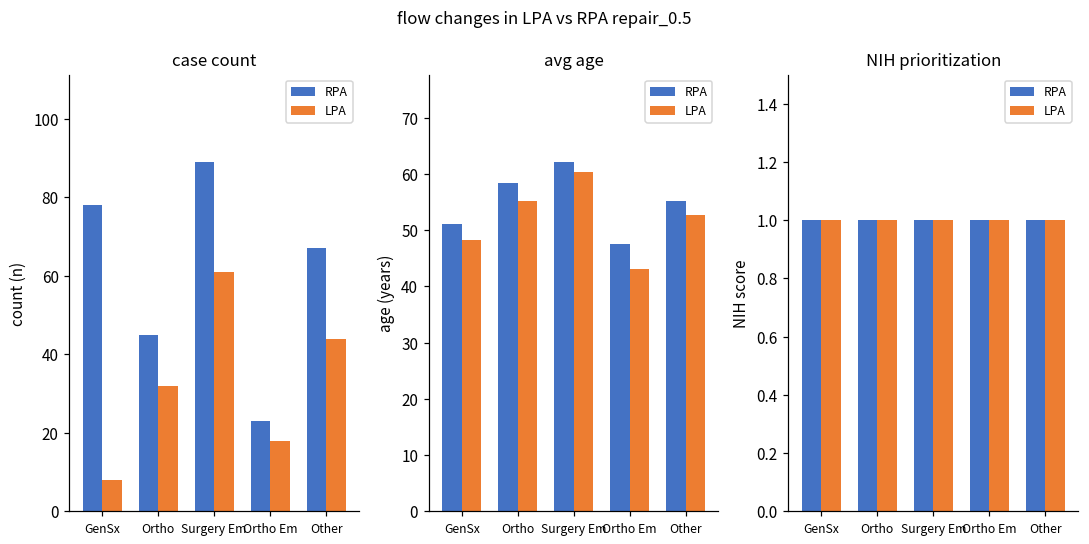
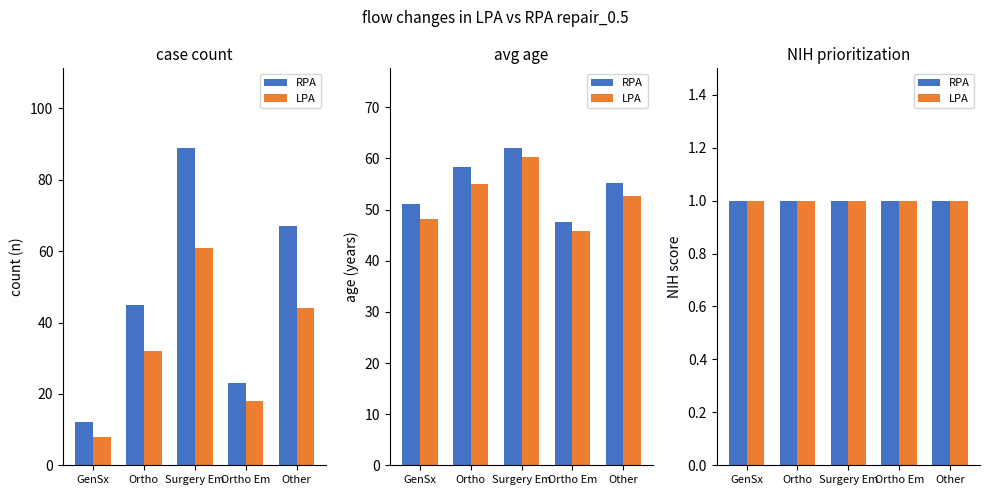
  {
    "case count": {
      "RPA": {
-       "GenSx": 78,
+       "GenSx": 12,
        "Ortho": 45,
        "Surgery Em": 89,
        "Ortho Em": 23,
        "Other": 67
      },
      "LPA": {
        "GenSx": 8,
        "Ortho": 32,
        "Surgery Em": 61,
        "Ortho Em": 18,
        "Other": 44
      }
    },
    "avg age": {
      "RPA": {
        "GenSx": 51,
        "Ortho": 58,
        "Surgery Em": 62,
        "Ortho Em": 48,
        "Other": 55
      },
      "LPA": {
        "GenSx": 48,
        "Ortho": 55,
        "Surgery Em": 60,
-       "Ortho Em": 43,
+       "Ortho Em": 46,
        "Other": 53
      }
    },
    "NIH prioritization": {
      "RPA": {
        "GenSx": 1.00,
        "Ortho": 1.00,
        "Surgery Em": 1.00,
        "Ortho Em": 1.00,
        "Other": 1.00
      },
      "LPA": {
        "GenSx": 1.00,
        "Ortho": 1.00,
        "Surgery Em": 1.00,
        "Ortho Em": 1.00,
        "Other": 1.00
      }
    }
  }
